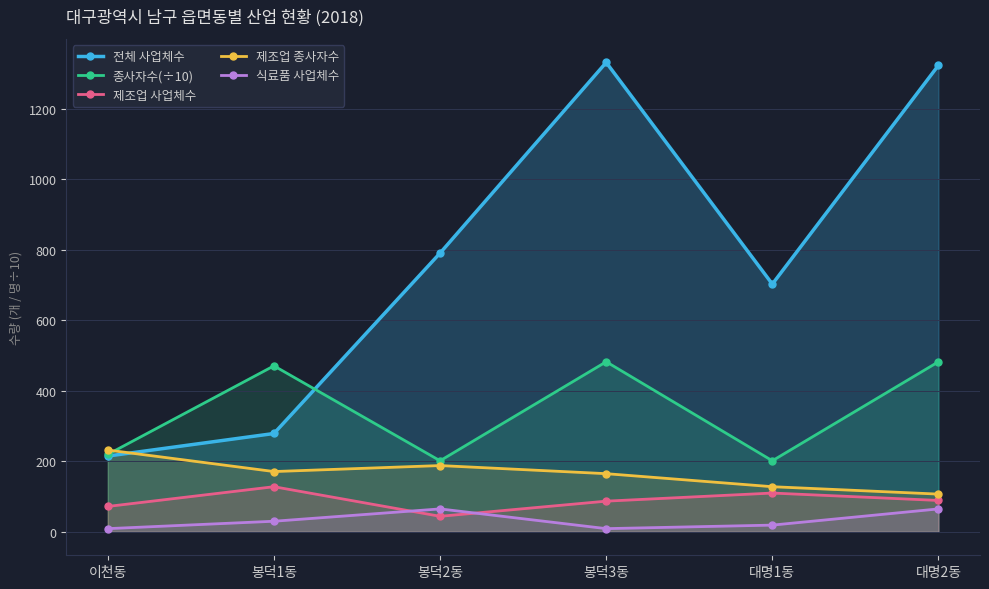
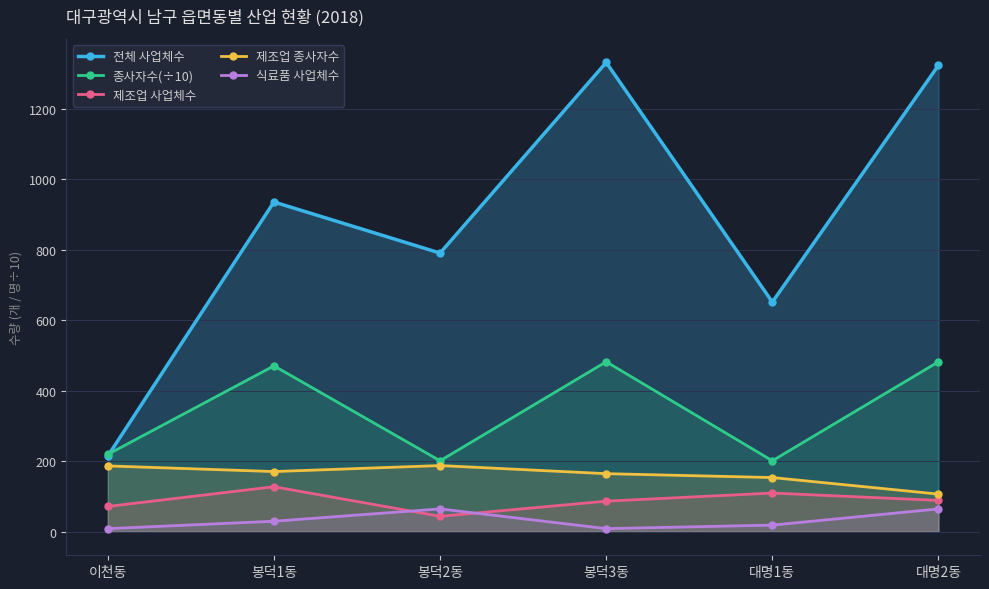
  {
    "전체 사업체수": {
-     "봉덕1동": 280,
+     "봉덕1동": 940,
      "봉덕2동": 790,
      "봉덕3동": 1330,
-     "대명1동": 700,
+     "대명1동": 650,
      "대명2동": 1320
    },
    "종사자수(÷10)": {
      "봉덕1동": 470,
      "봉덕2동": 200,
      "봉덕3동": 480,
      "대명1동": 200,
      "대명2동": 480
    },
    "제조업 사업체수": {
      "이천동": 70,
      "봉덕1동": 130,
      "봉덕2동": 40,
      "봉덕3동": 90,
      "대명1동": 110,
      "대명2동": 90
    },
    "제조업 종사자수": {
-     "이천동": 230,
+     "이천동": 190,
      "봉덕1동": 170,
      "봉덕2동": 190,
      "봉덕3동": 170,
-     "대명1동": 130,
+     "대명1동": 150,
      "대명2동": 110
    },
    "식료품 사업체수": {
      "이천동": 10,
      "봉덕1동": 30,
      "봉덕2동": 70,
      "봉덕3동": 10,
      "대명1동": 20,
      "대명2동": 70
    }
  }
